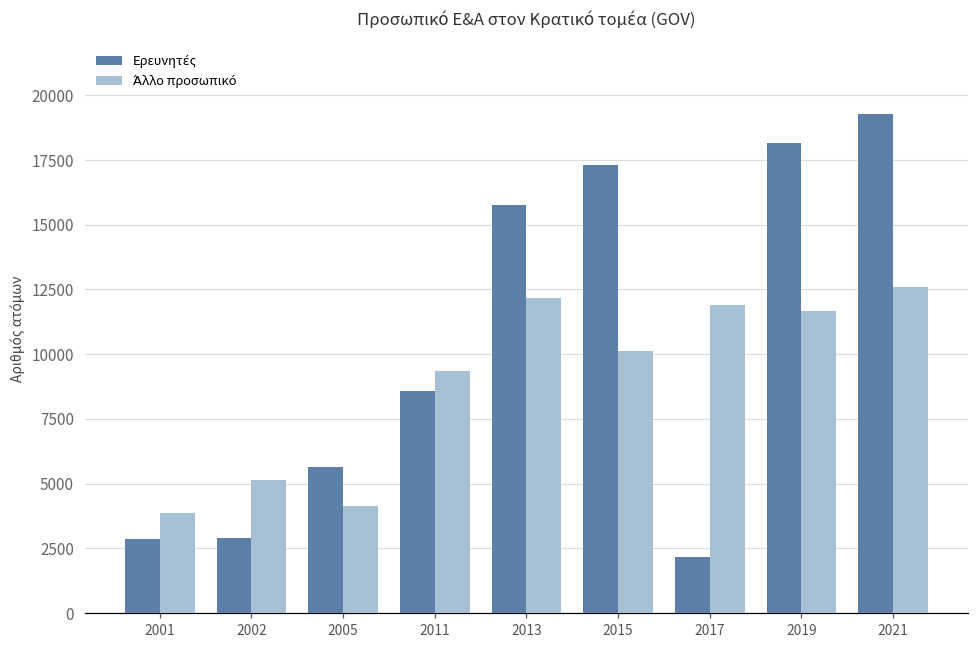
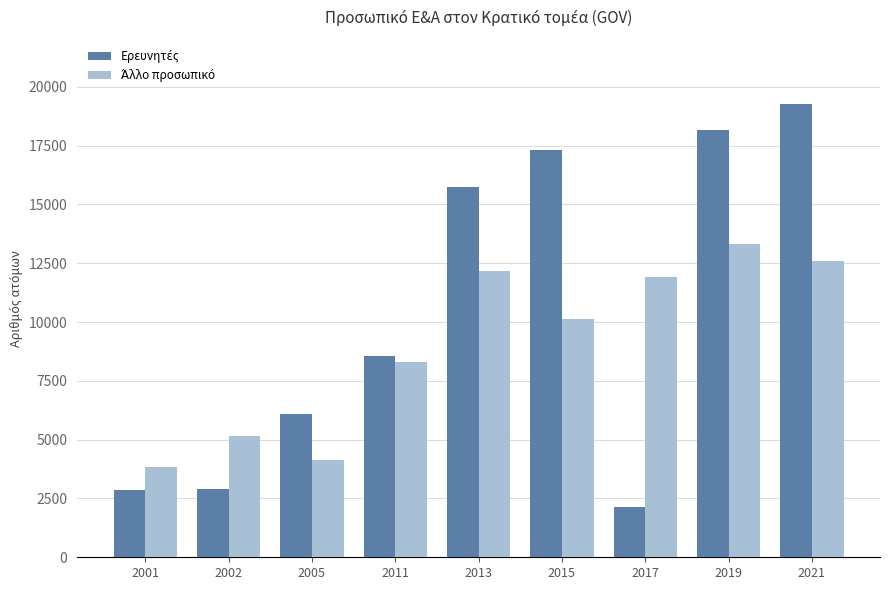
  {
    "Ερευνητές": {
      "2001": 2900,
      "2002": 2900,
-     "2005": 5600,
+     "2005": 6100,
      "2011": 8600,
      "2013": 15800,
      "2015": 17300,
      "2017": 2100,
      "2019": 18200,
      "2021": 19300
    },
    "Άλλο προσωπικό": {
      "2001": 3800,
      "2002": 5100,
      "2005": 4100,
-     "2011": 9400,
+     "2011": 8300,
      "2013": 12200,
      "2015": 10100,
      "2017": 11900,
-     "2019": 11700,
+     "2019": 13300,
      "2021": 12600
    }
  }
